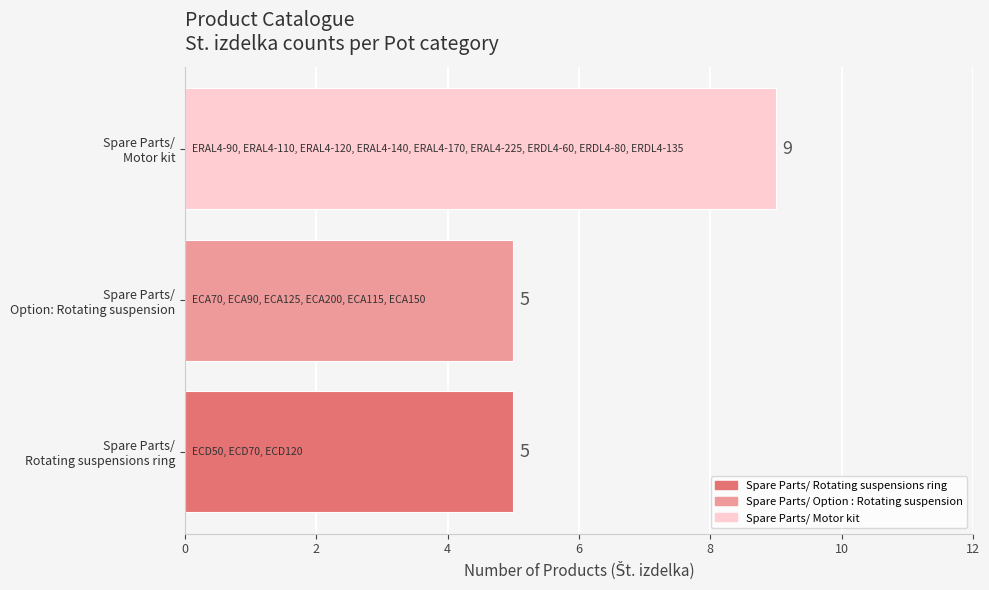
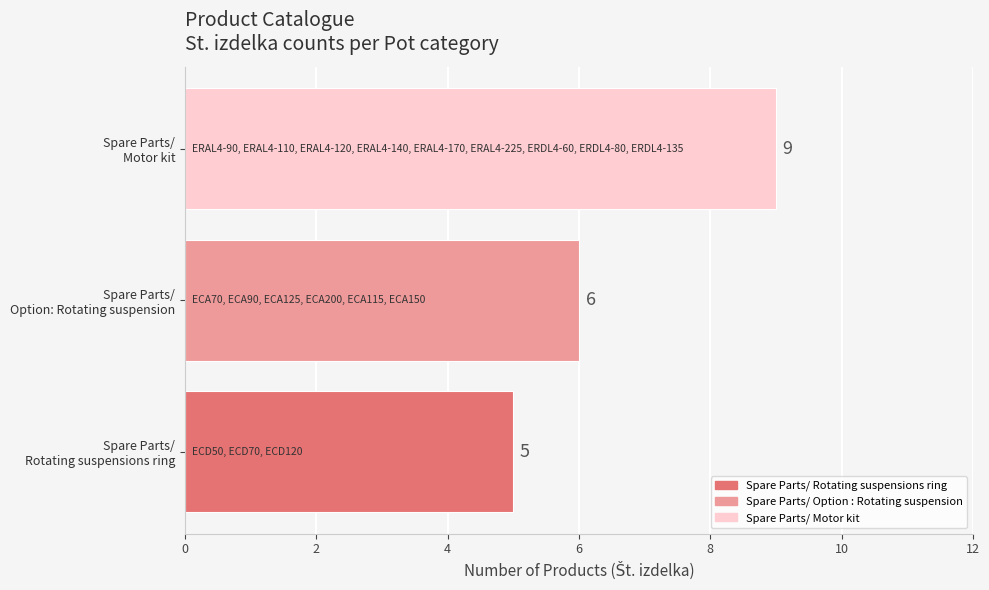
  {
    "Spare Parts/ Motor kit": 9,
-   "Spare Parts/ Option: Rotating suspension": 5,
+   "Spare Parts/ Option: Rotating suspension": 6,
    "Spare Parts/ Rotating suspensions ring": 5
  }
